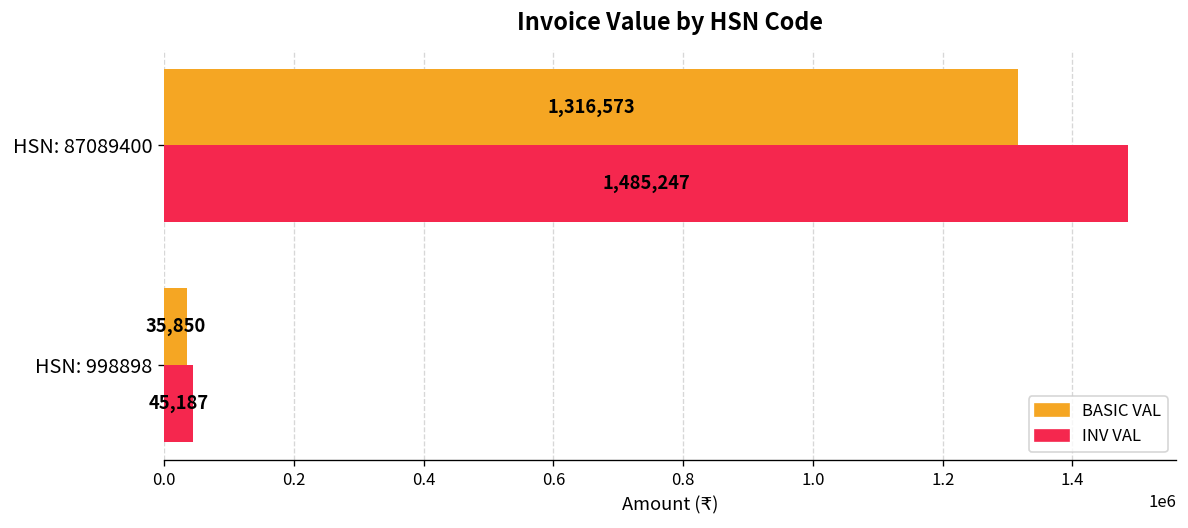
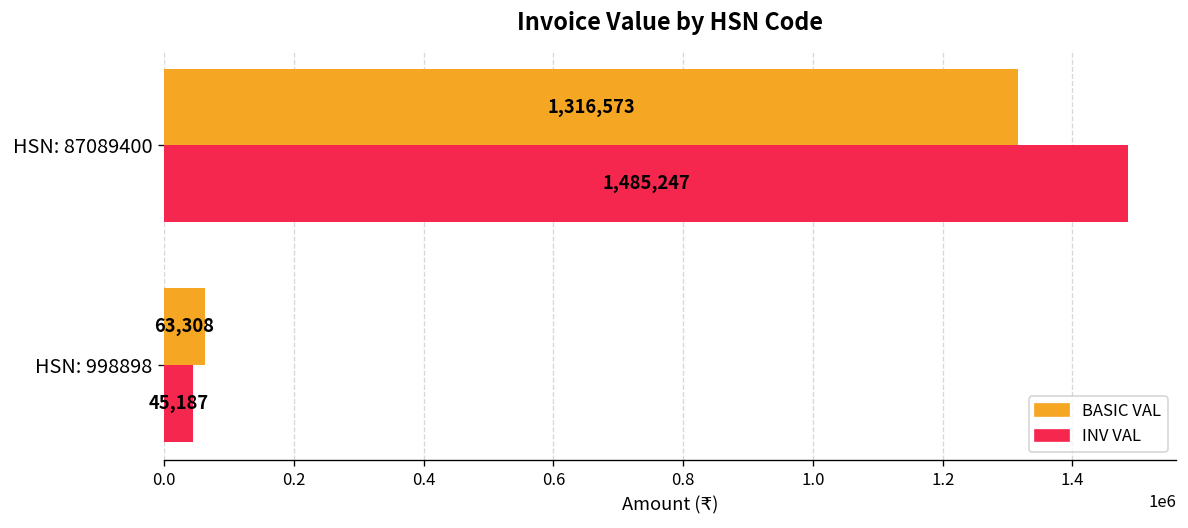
  {
    "BASIC VAL": {
      "HSN: 87089400": "1,316,573",
-     "HSN: 998898": "35,850"
+     "HSN: 998898": "63,308"
    },
    "INV VAL": {
      "HSN: 87089400": "1,485,247",
      "HSN: 998898": "45,187"
    }
  }
